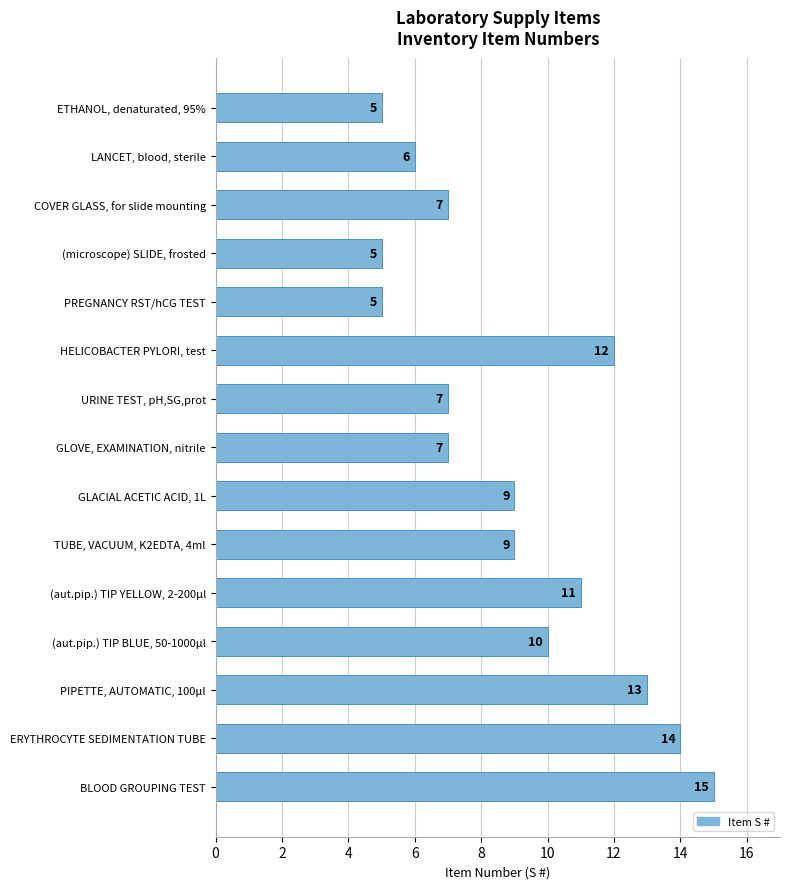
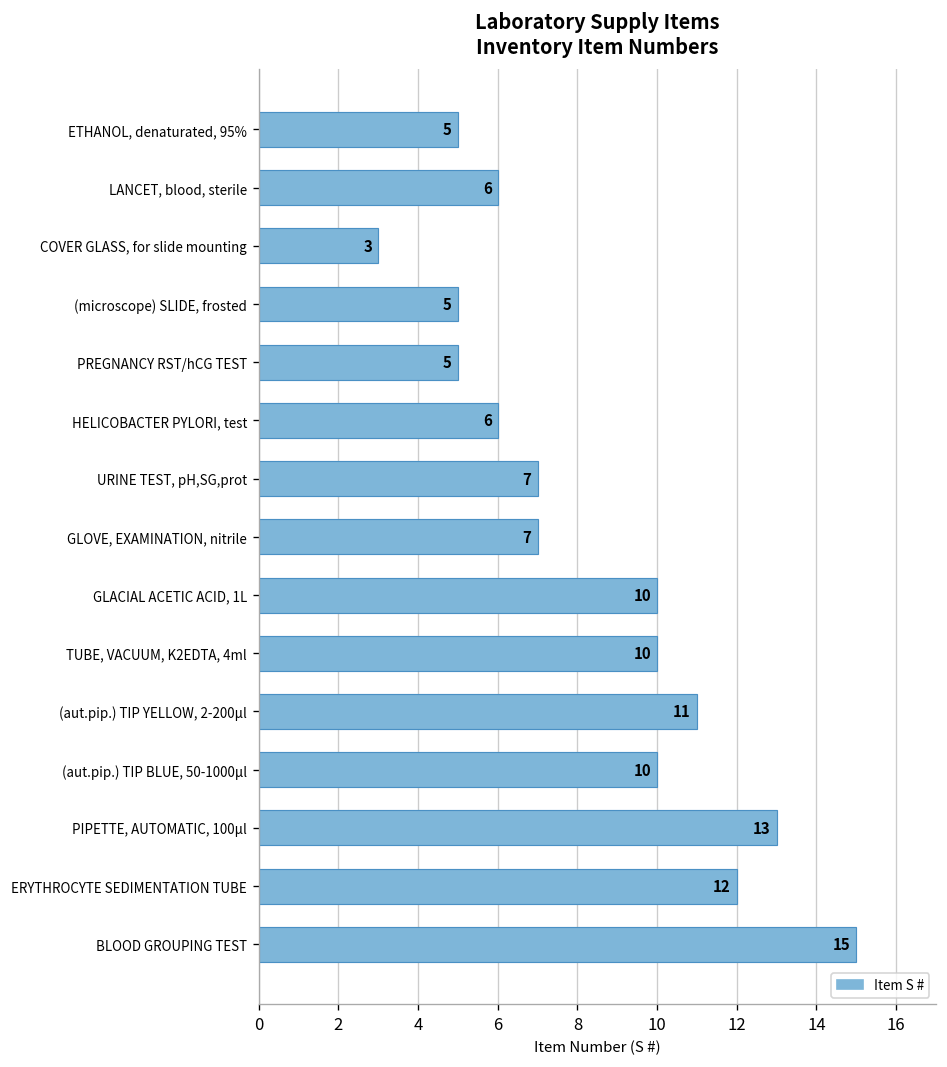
  {
    "ETHANOL, denaturated, 95%": 5,
    "LANCET, blood, sterile": 6,
-   "COVER GLASS, for slide mounting": 7,
+   "COVER GLASS, for slide mounting": 3,
    "(microscope) SLIDE, frosted": 5,
    "PREGNANCY RST/hCG TEST": 5,
-   "HELICOBACTER PYLORI, test": 12,
+   "HELICOBACTER PYLORI, test": 6,
    "URINE TEST, pH,SG,prot": 7,
    "GLOVE, EXAMINATION, nitrile": 7,
-   "GLACIAL ACETIC ACID, 1L": 9,
-   "TUBE, VACUUM, K2EDTA, 4ml": 9,
+   "GLACIAL ACETIC ACID, 1L": 10,
+   "TUBE, VACUUM, K2EDTA, 4ml": 10,
    "(aut.pip.) TIP YELLOW, 2-200µl": 11,
    "(aut.pip.) TIP BLUE, 50-1000µl": 10,
    "PIPETTE, AUTOMATIC, 100µl": 13,
-   "ERYTHROCYTE SEDIMENTATION TUBE": 14,
+   "ERYTHROCYTE SEDIMENTATION TUBE": 12,
    "BLOOD GROUPING TEST": 15
  }
